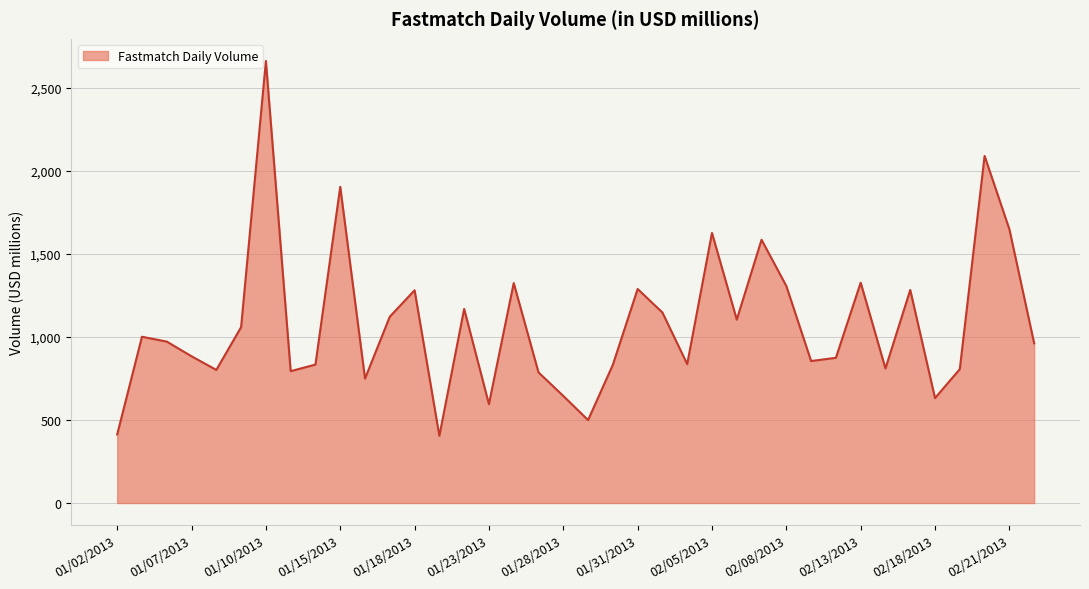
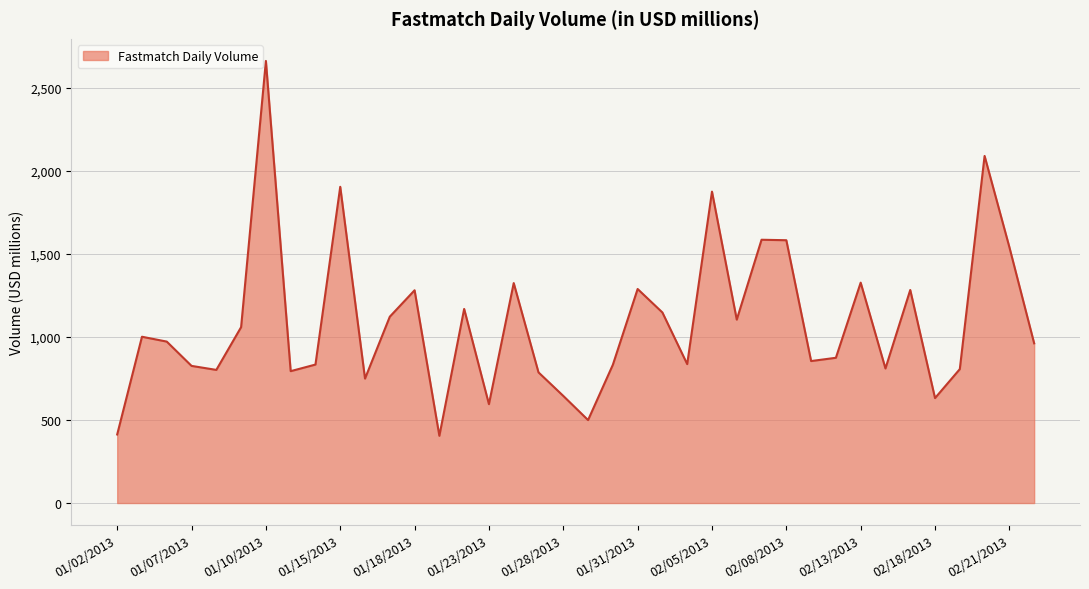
  {
    "01/02/2013": "410",
-   "01/07/2013": "880",
+   "01/07/2013": "830",
    "01/10/2013": "2,660",
    "01/15/2013": "1,900",
    "01/18/2013": "1,280",
    "01/23/2013": "600",
    "01/28/2013": "650",
    "01/31/2013": "1,290",
-   "02/05/2013": "1,630",
-   "02/08/2013": "1,310",
+   "02/05/2013": "1,880",
+   "02/08/2013": "1,580",
    "02/13/2013": "1,330",
    "02/18/2013": "630",
-   "02/21/2013": "1,650"
+   "02/21/2013": "1,540"
  }
